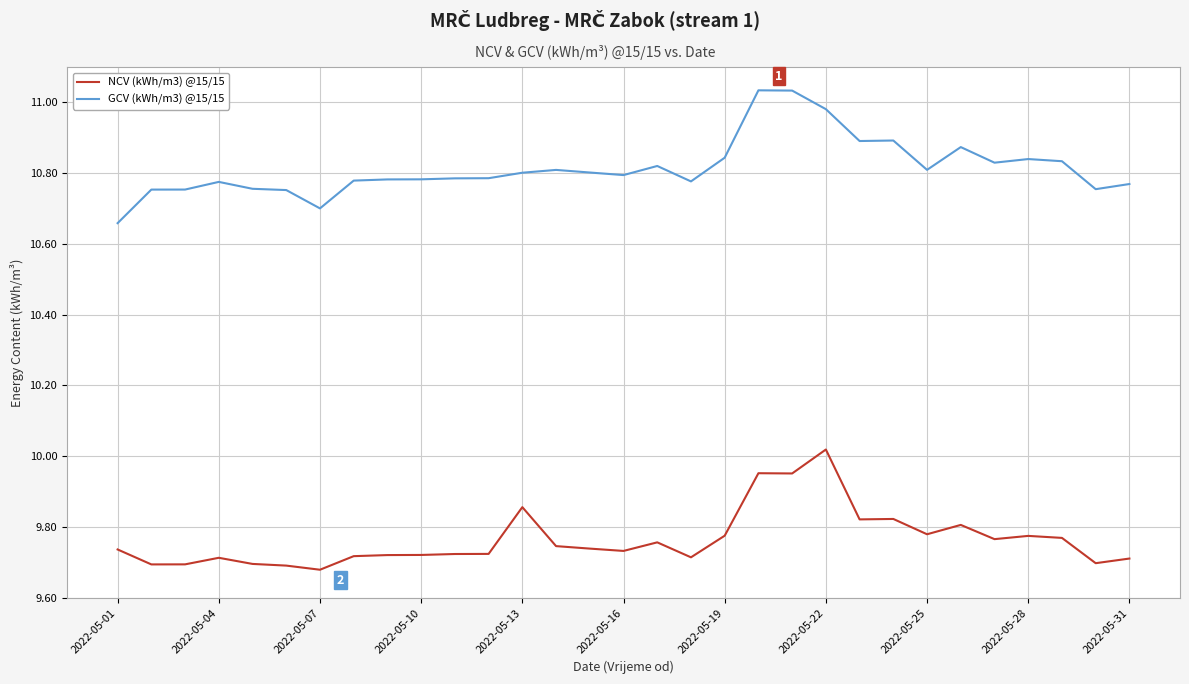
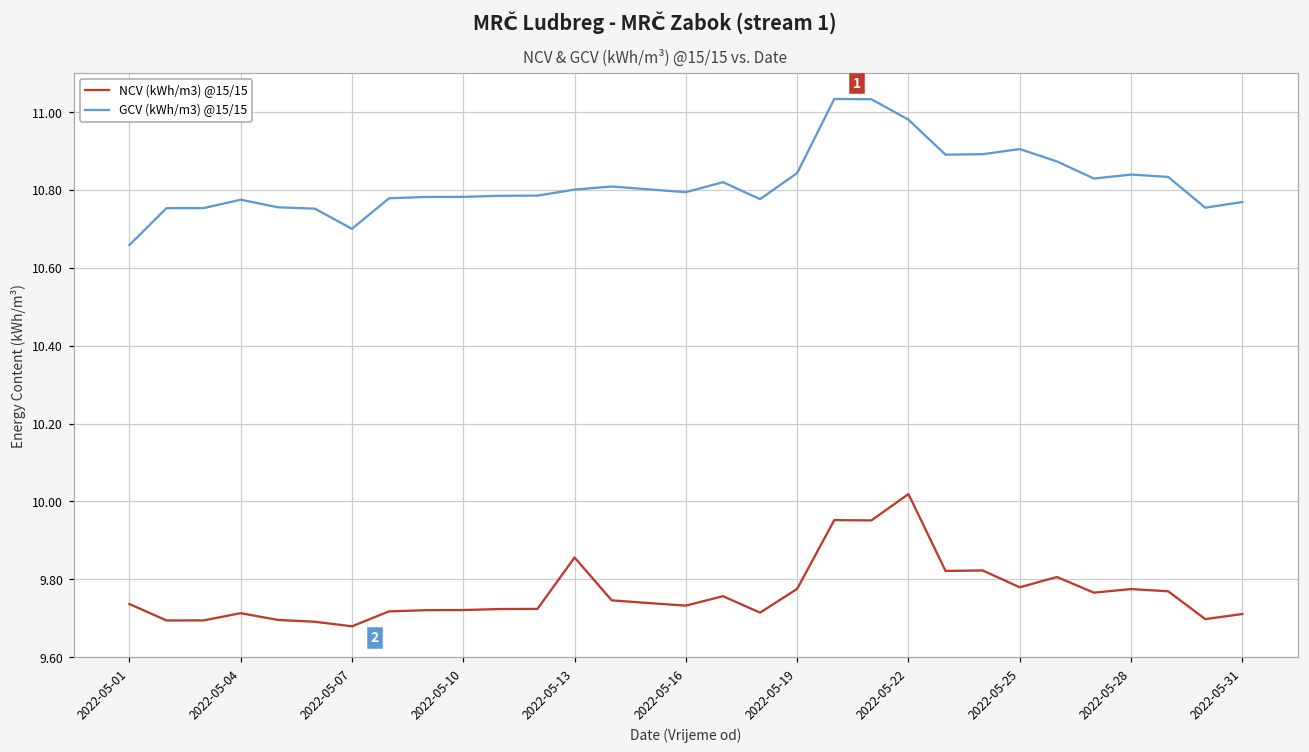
  {
    "NCV (kWh/m3) @15/15": {
      "2022-05-01": 9.74,
      "2022-05-04": 9.71,
      "2022-05-10": 9.72,
      "2022-05-13": 9.86,
      "2022-05-16": 9.73,
      "2022-05-19": 9.78,
      "2022-05-22": 10.02,
      "2022-05-25": 9.78,
      "2022-05-28": 9.77,
      "2022-05-31": 9.71
    },
    "GCV (kWh/m3) @15/15": {
      "2022-05-01": 10.66,
      "2022-05-04": 10.78,
      "2022-05-07": 10.70,
      "2022-05-10": 10.78,
      "2022-05-13": 10.80,
      "2022-05-16": 10.79,
      "2022-05-19": 10.84,
      "2022-05-22": 10.98,
-     "2022-05-25": 10.81,
+     "2022-05-25": 10.91,
      "2022-05-28": 10.84,
      "2022-05-31": 10.77
    }
  }
